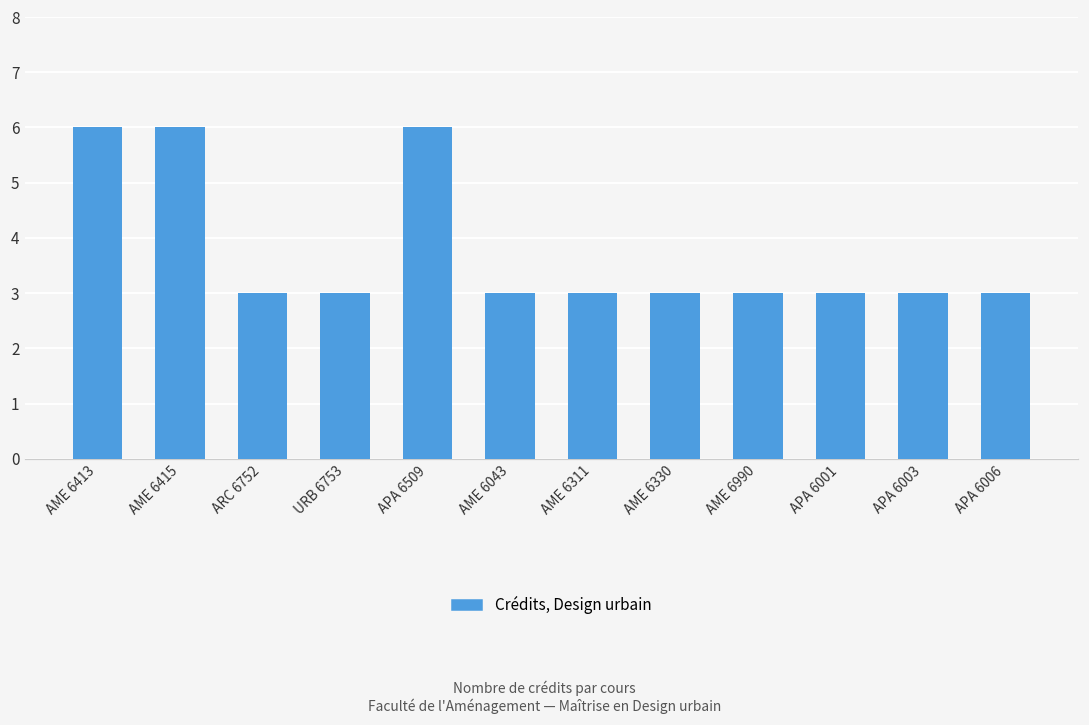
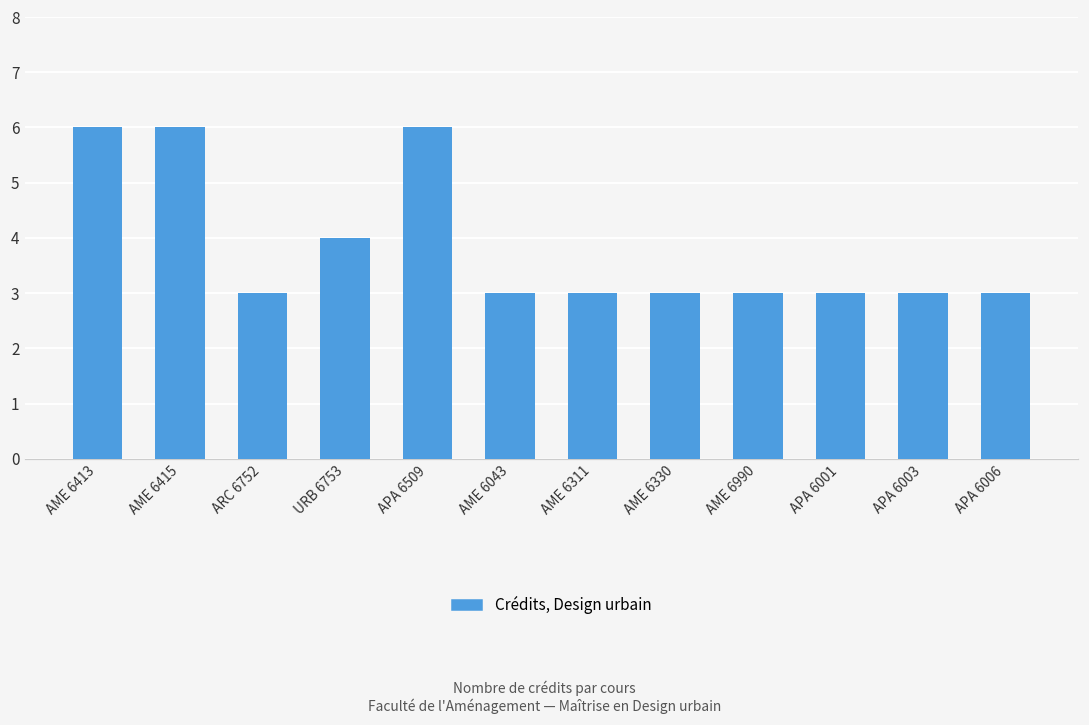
  {
    "AME 6413": 6,
    "AME 6415": 6,
    "ARC 6752": 3,
-   "URB 6753": 3,
+   "URB 6753": 4,
    "APA 6509": 6,
    "AME 6043": 3,
    "AME 6311": 3,
    "AME 6330": 3,
    "AME 6990": 3,
    "APA 6001": 3,
    "APA 6003": 3,
    "APA 6006": 3
  }
